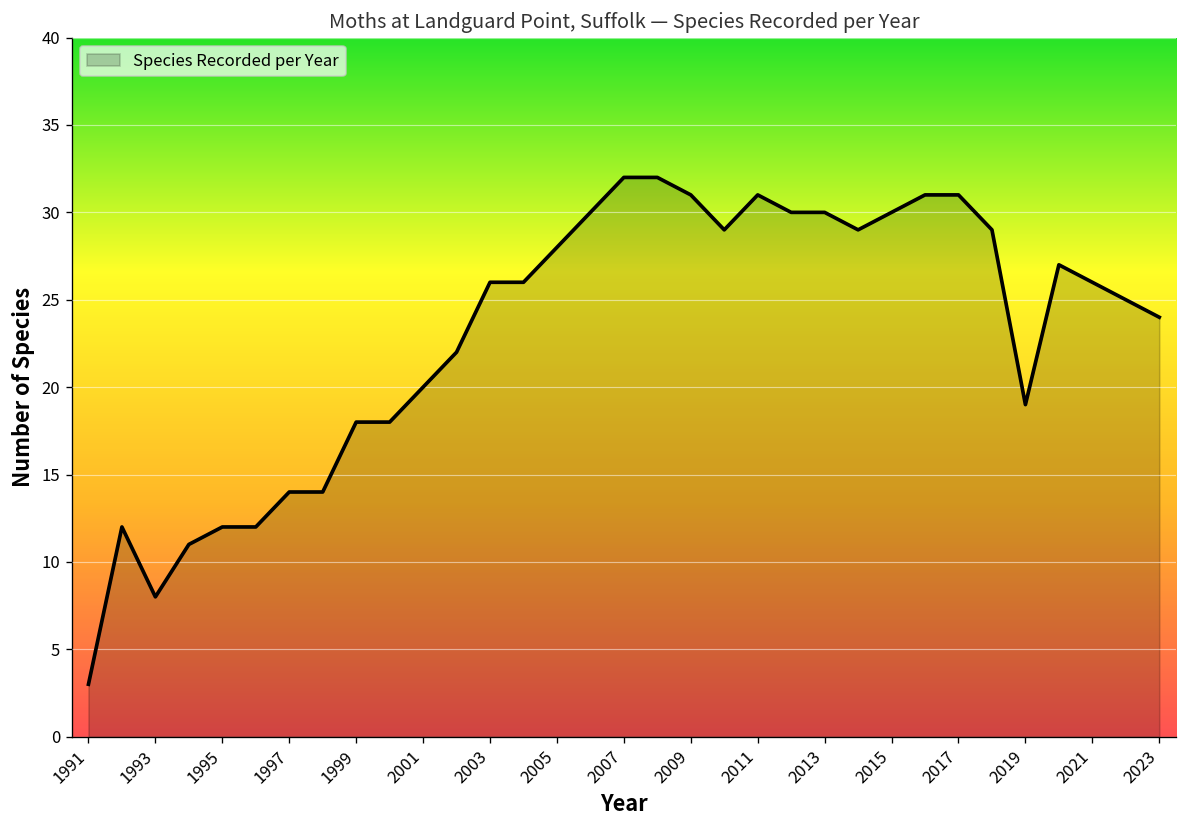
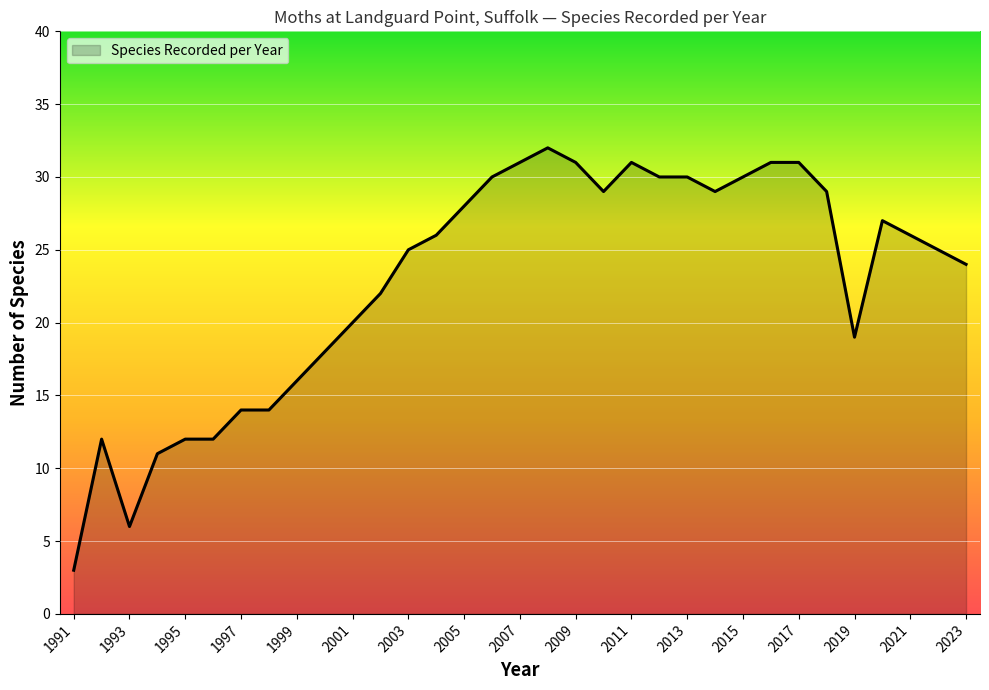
  {
    "1991": 3,
-   "1993": 8,
+   "1993": 6,
    "1995": 12,
    "1997": 14,
-   "1999": 18,
+   "1999": 16,
    "2001": 20,
-   "2003": 26,
+   "2003": 25,
    "2005": 28,
-   "2007": 32,
+   "2007": 31,
    "2009": 31,
    "2011": 31,
    "2013": 30,
    "2015": 30,
    "2017": 31,
    "2019": 19,
    "2021": 26,
    "2023": 24
  }
